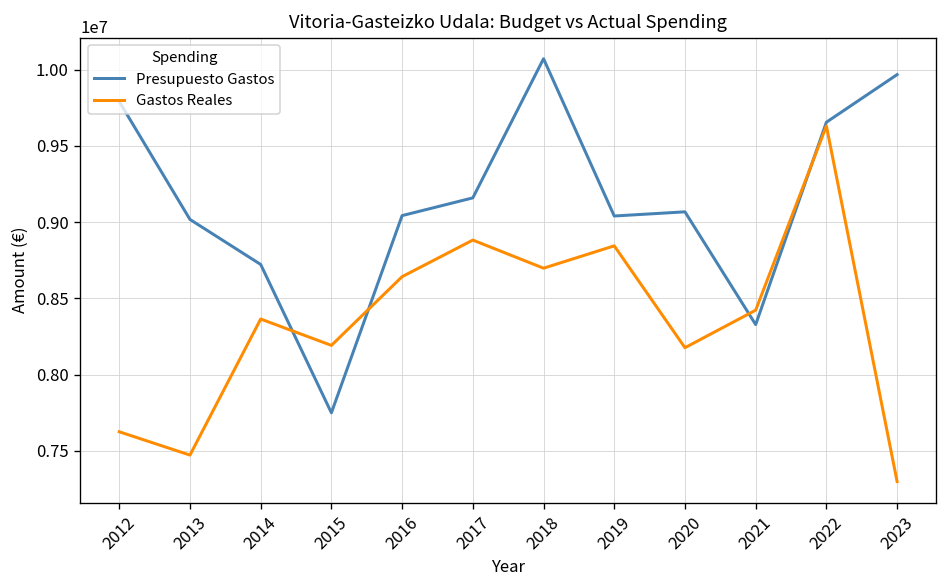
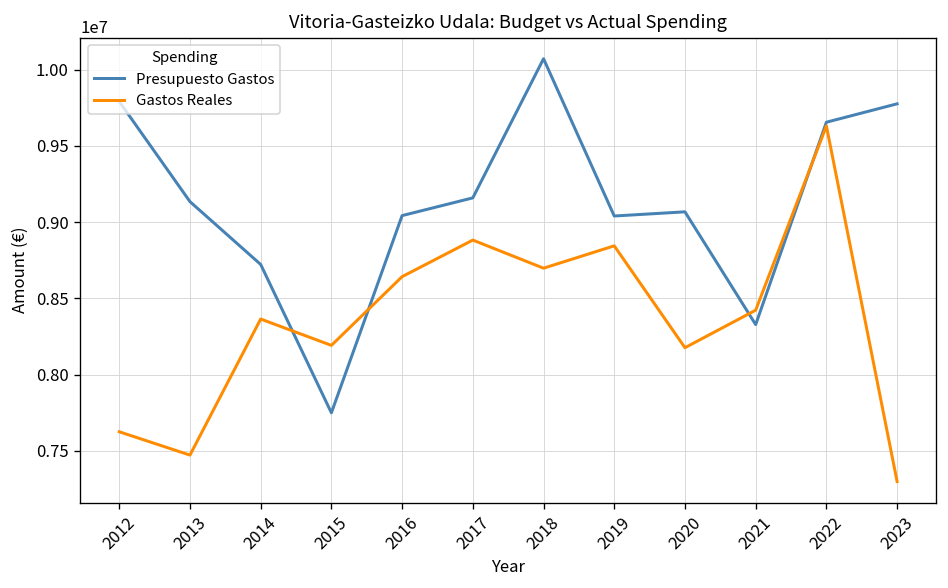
  {
    "Presupuesto Gastos": {
-     "2013": 9020000,
+     "2013": 9130000,
      "2014": 8720000,
      "2015": 7750000,
      "2016": 9040000,
      "2017": 9160000,
      "2018": 10070000,
      "2019": 9040000,
      "2020": 9070000,
      "2021": 8330000,
      "2022": 9660000,
-     "2023": 9970000
+     "2023": 9780000
    },
    "Gastos Reales": {
      "2012": 7620000,
      "2013": 7470000,
      "2014": 8360000,
      "2015": 8190000,
      "2016": 8640000,
      "2017": 8880000,
      "2018": 8700000,
      "2019": 8840000,
      "2020": 8180000,
      "2021": 8420000,
      "2022": 9630000,
      "2023": 7300000
    }
  }
